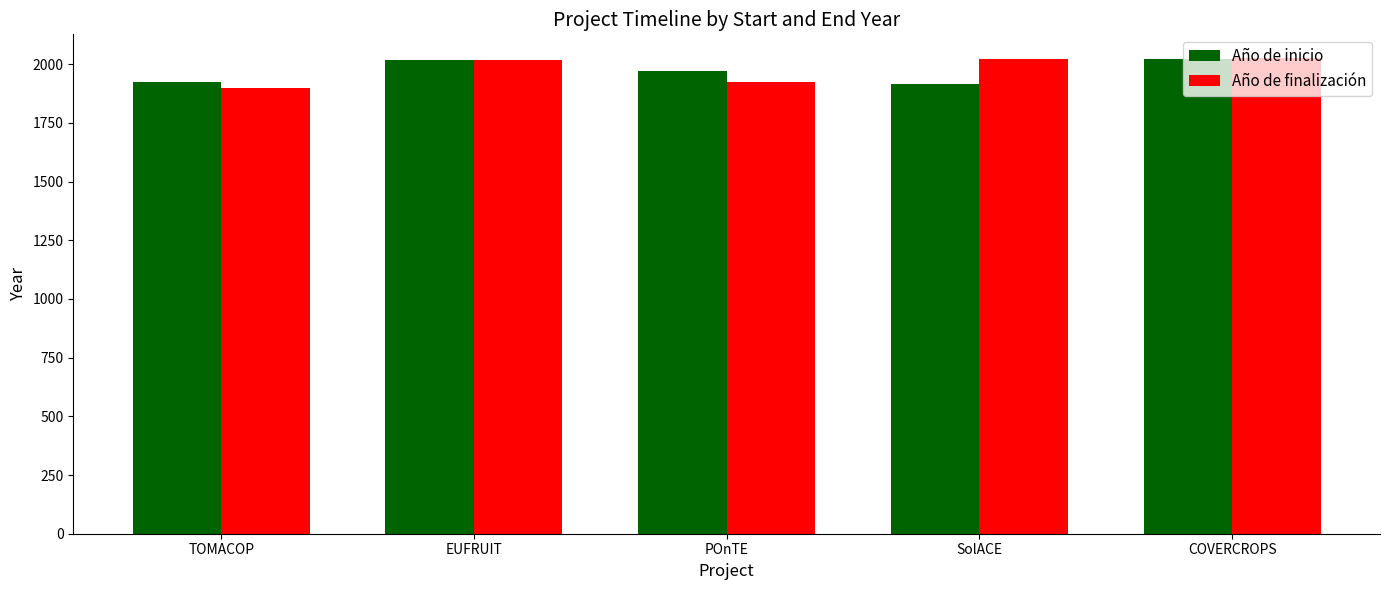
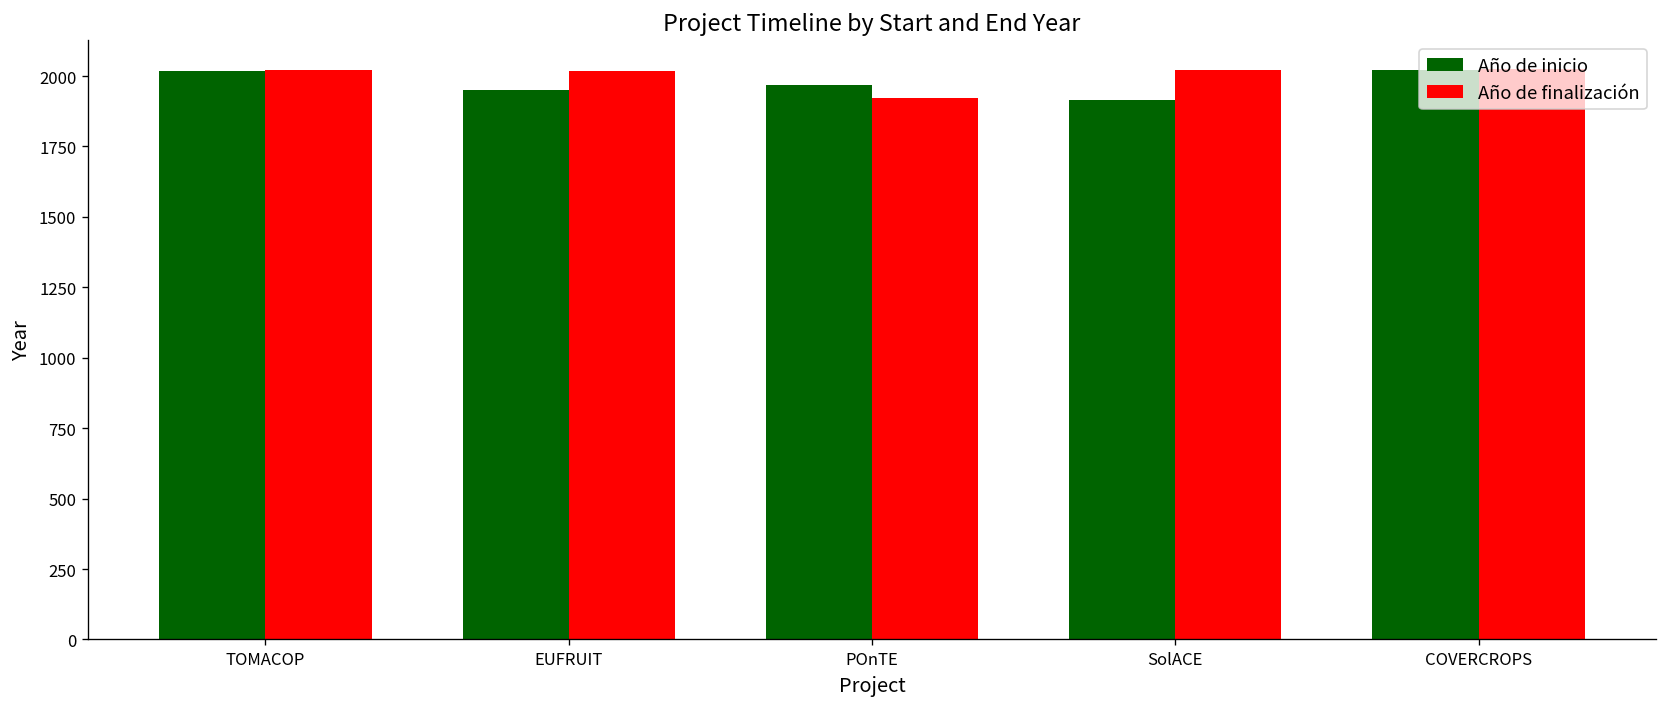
  {
    "Año de inicio": {
-     "TOMACOP": 1930,
-     "EUFRUIT": 2020,
+     "TOMACOP": 2020,
+     "EUFRUIT": 1950,
      "POnTE": 1970,
      "SolACE": 1920
    },
    "Año de finalización": {
-     "TOMACOP": 1900,
+     "TOMACOP": 2020,
      "EUFRUIT": 2020,
      "POnTE": 1920,
      "SolACE": 2020
    }
  }
